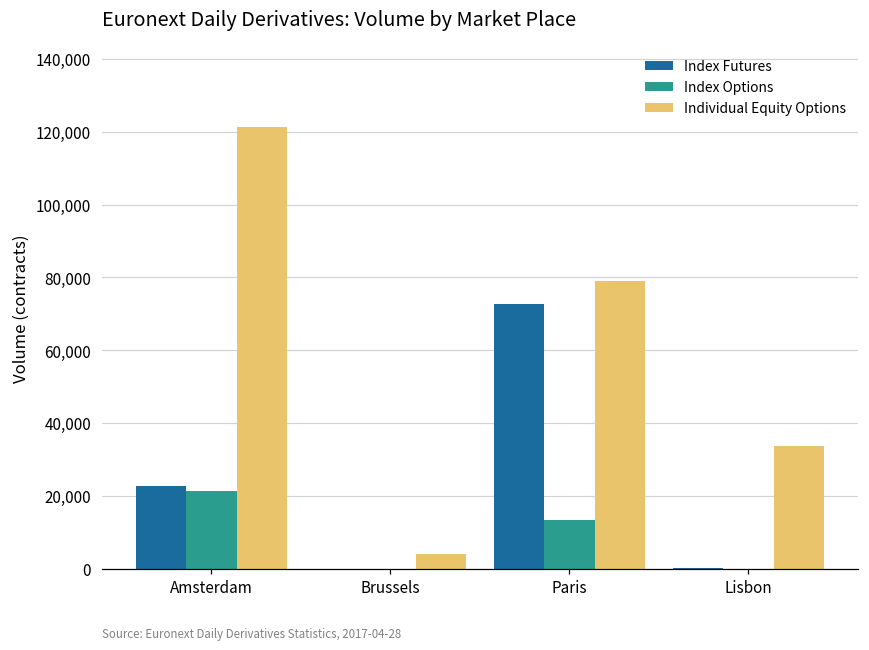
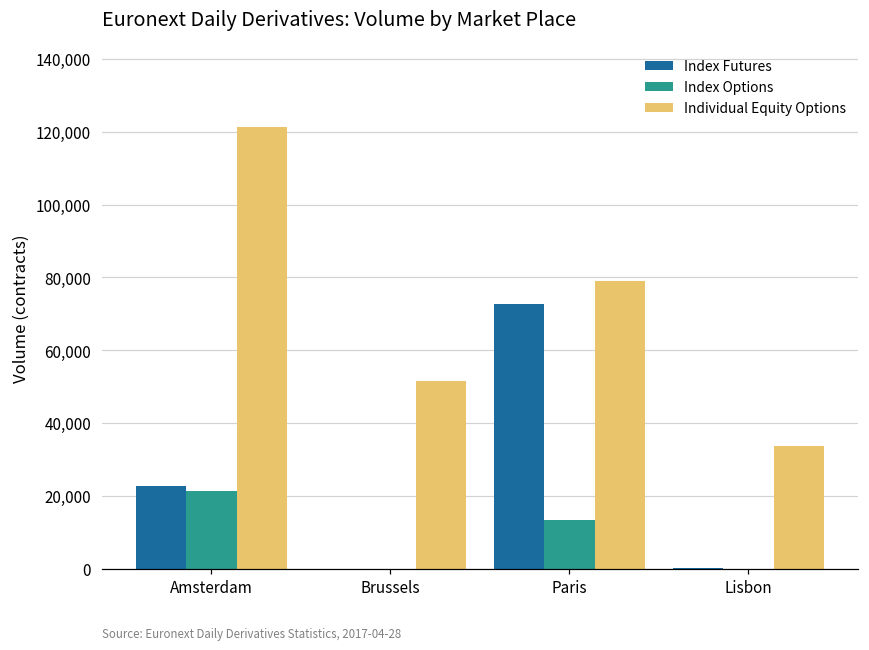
  {
    "Individual Equity Options": {
      "Amsterdam": "121,000",
-     "Brussels": "4,000",
+     "Brussels": "52,000",
      "Paris": "79,000",
      "Lisbon": "34,000"
    }
  }
